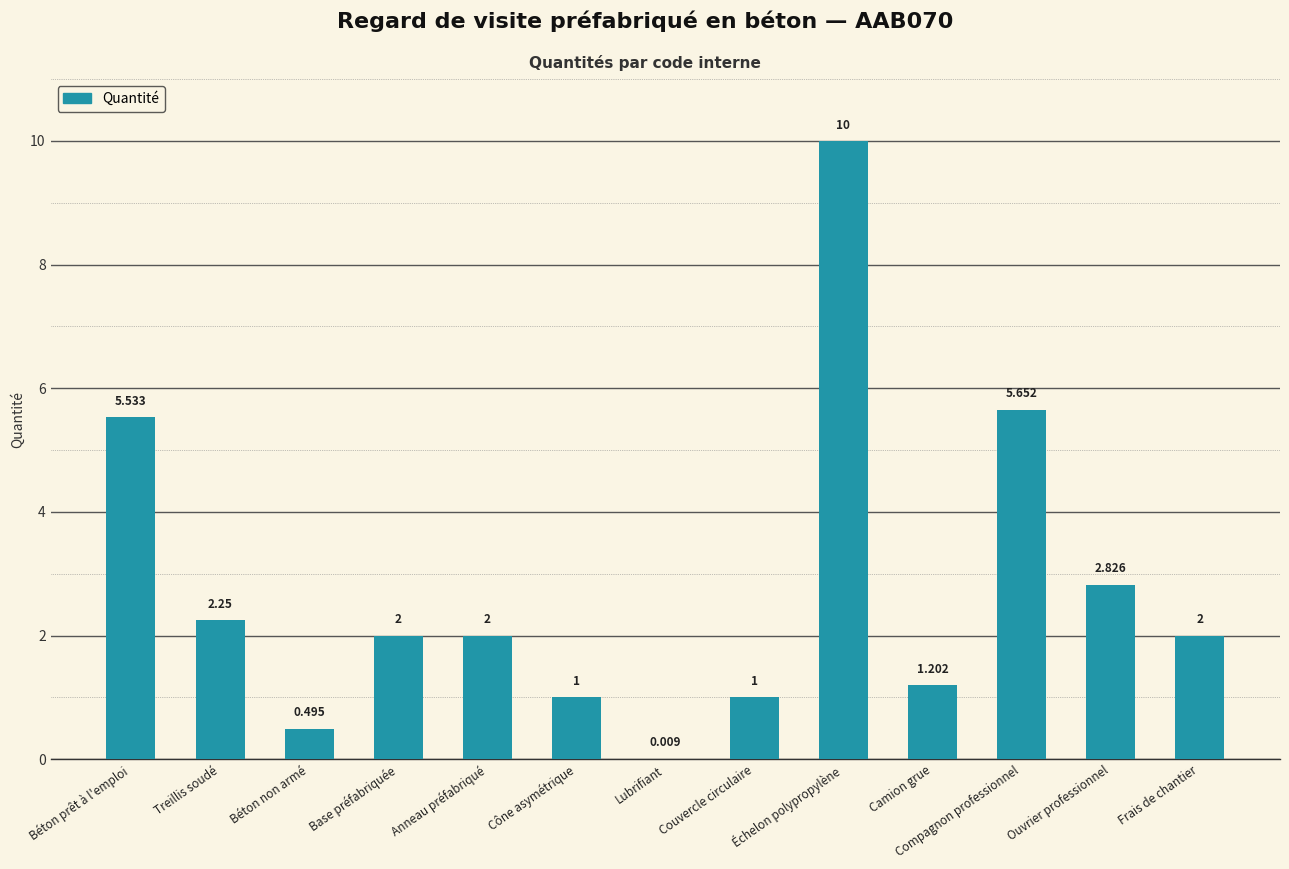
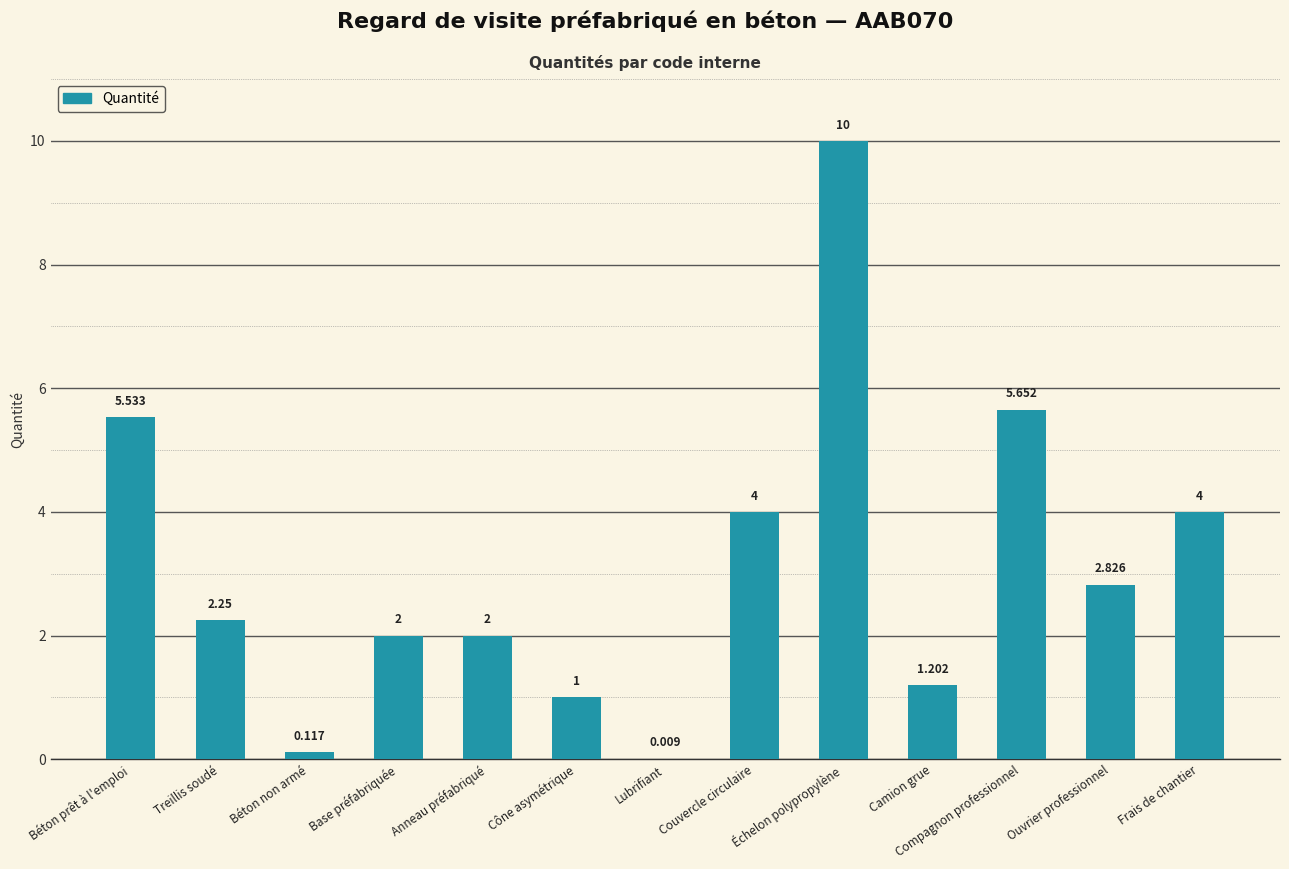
  {
    "Béton prêt à l'emploi": 5.533,
    "Treillis soudé": 2.25,
-   "Béton non armé": 0.495,
+   "Béton non armé": 0.117,
    "Base préfabriquée": 2,
    "Anneau préfabriqué": 2,
    "Cône asymétrique": 1,
    "Lubrifiant": 0.009,
-   "Couvercle circulaire": 1,
+   "Couvercle circulaire": 4,
    "Échelon polypropylène": 10,
    "Camion grue": 1.202,
    "Compagnon professionnel": 5.652,
    "Ouvrier professionnel": 2.826,
-   "Frais de chantier": 2
+   "Frais de chantier": 4
  }
